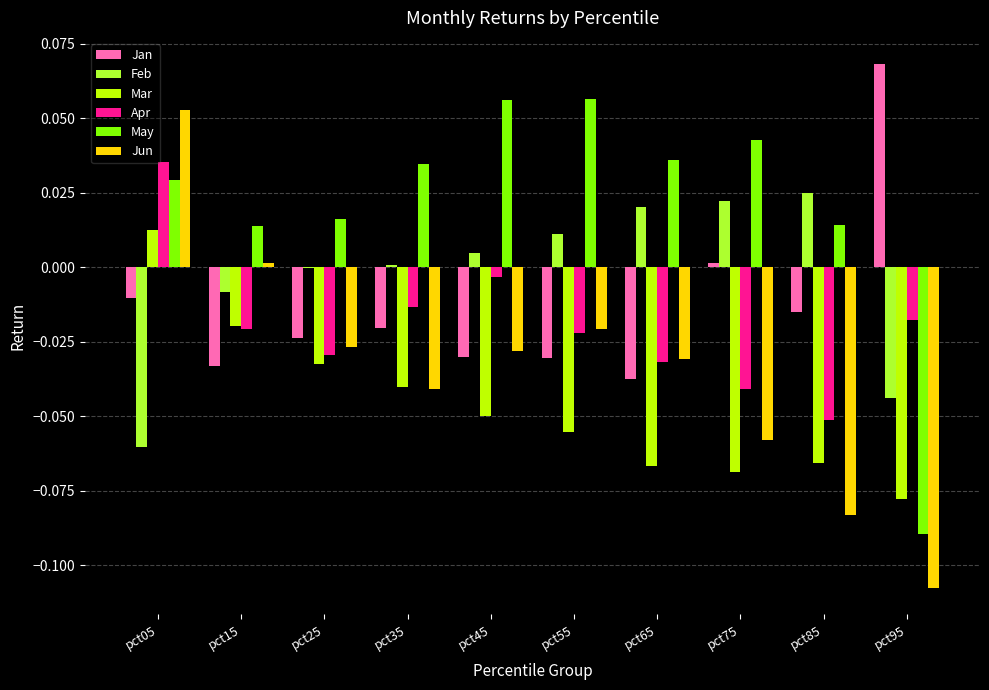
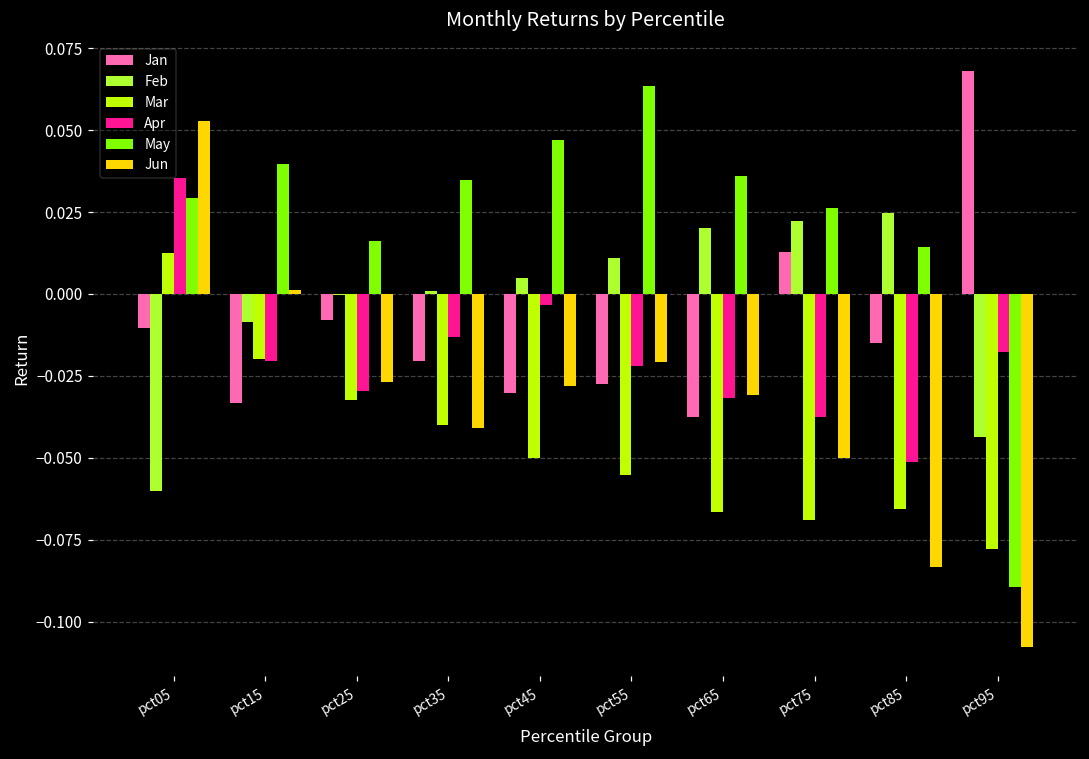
  {
    "Jan": {
      "pct05": -0.010,
      "pct15": -0.033,
-     "pct25": -0.024,
+     "pct25": -0.008,
      "pct35": -0.020,
      "pct45": -0.030,
-     "pct55": -0.031,
+     "pct55": -0.028,
      "pct65": -0.037,
-     "pct75": 0.001,
+     "pct75": 0.013,
      "pct85": -0.015,
      "pct95": 0.068
    },
    "Apr": {
      "pct05": 0.035,
      "pct15": -0.021,
      "pct25": -0.029,
      "pct35": -0.013,
      "pct45": -0.003,
      "pct55": -0.022,
      "pct65": -0.032,
-     "pct75": -0.041,
+     "pct75": -0.037,
      "pct85": -0.051,
      "pct95": -0.018
    },
    "May": {
      "pct05": 0.029,
-     "pct15": 0.014,
+     "pct15": 0.040,
      "pct25": 0.016,
      "pct35": 0.035,
-     "pct45": 0.056,
-     "pct55": 0.056,
+     "pct45": 0.047,
+     "pct55": 0.064,
      "pct65": 0.036,
-     "pct75": 0.043,
+     "pct75": 0.026,
      "pct85": 0.014,
      "pct95": -0.089
    },
    "Jun": {
      "pct05": 0.053,
      "pct15": 0.001,
      "pct25": -0.027,
      "pct35": -0.041,
      "pct45": -0.028,
      "pct55": -0.021,
      "pct65": -0.031,
-     "pct75": -0.058,
+     "pct75": -0.050,
      "pct85": -0.083,
      "pct95": -0.108
    }
  }
